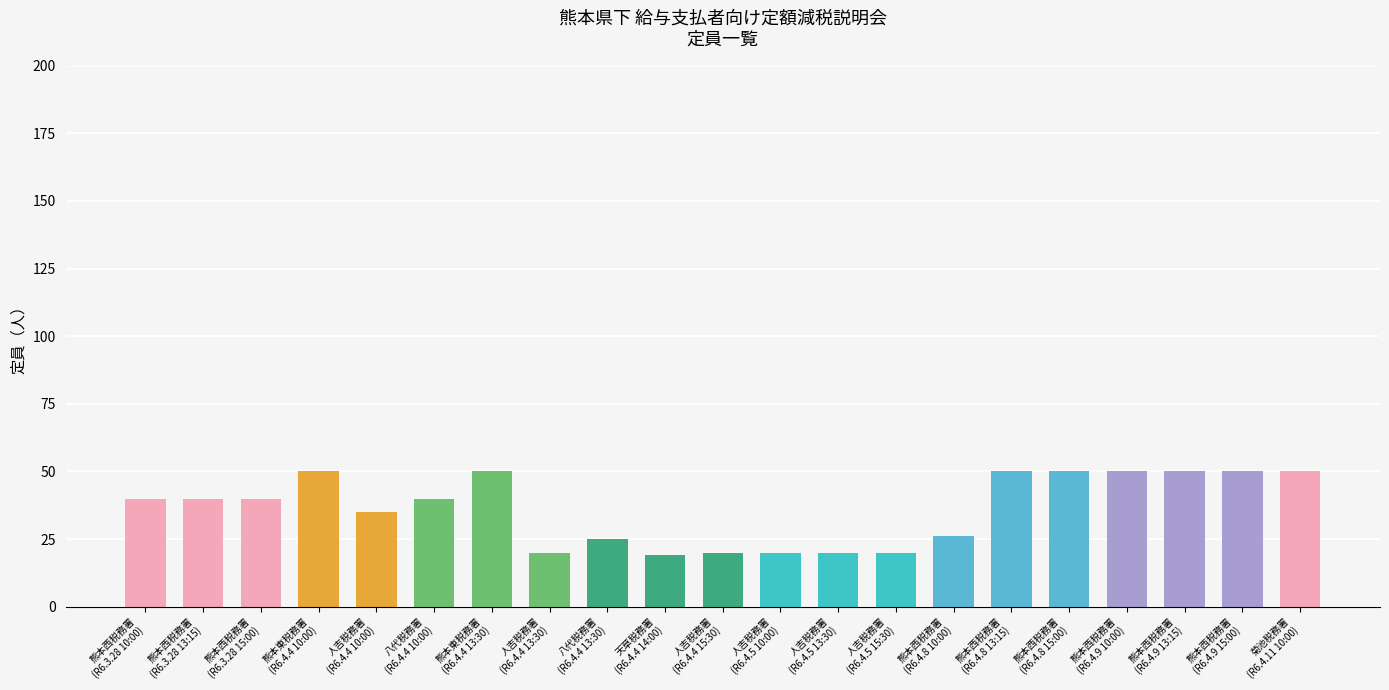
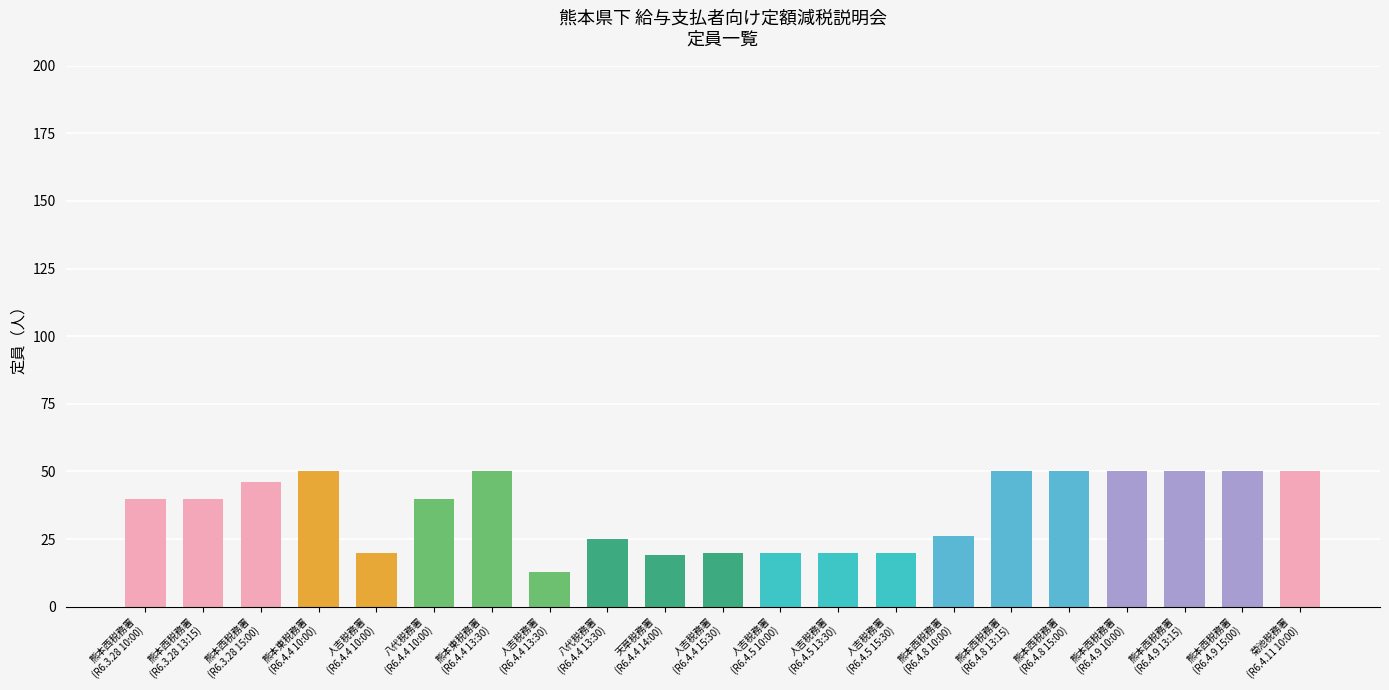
  {
    "熊本西税務署 (R6.3.28 10:00)": 40,
    "熊本西税務署 (R6.3.28 13:15)": 40,
-   "熊本西税務署 (R6.3.28 15:00)": 40,
+   "熊本西税務署 (R6.3.28 15:00)": 46,
    "熊本東税務署 (R6.4.4 10:00)": 50,
-   "人吉税務署 (R6.4.4 10:00)": 35,
+   "人吉税務署 (R6.4.4 10:00)": 20,
    "八代税務署 (R6.4.4 10:00)": 40,
    "熊本東税務署 (R6.4.4 13:30)": 50,
-   "人吉税務署 (R6.4.4 13:30)": 20,
+   "人吉税務署 (R6.4.4 13:30)": 13,
    "八代税務署 (R6.4.4 13:30)": 25,
    "天草税務署 (R6.4.4 14:00)": 19,
    "人吉税務署 (R6.4.4 15:30)": 20,
    "人吉税務署 (R6.4.5 10:00)": 20,
    "人吉税務署 (R6.4.5 13:30)": 20,
    "人吉税務署 (R6.4.5 15:30)": 20,
    "熊本西税務署 (R6.4.8 10:00)": 26,
    "熊本西税務署 (R6.4.8 13:15)": 50,
    "熊本西税務署 (R6.4.8 15:00)": 50,
    "熊本西税務署 (R6.4.9 10:00)": 50,
    "熊本西税務署 (R6.4.9 13:15)": 50,
    "熊本西税務署 (R6.4.9 15:00)": 50,
    "菊池税務署 (R6.4.11 10:00)": 50
  }
